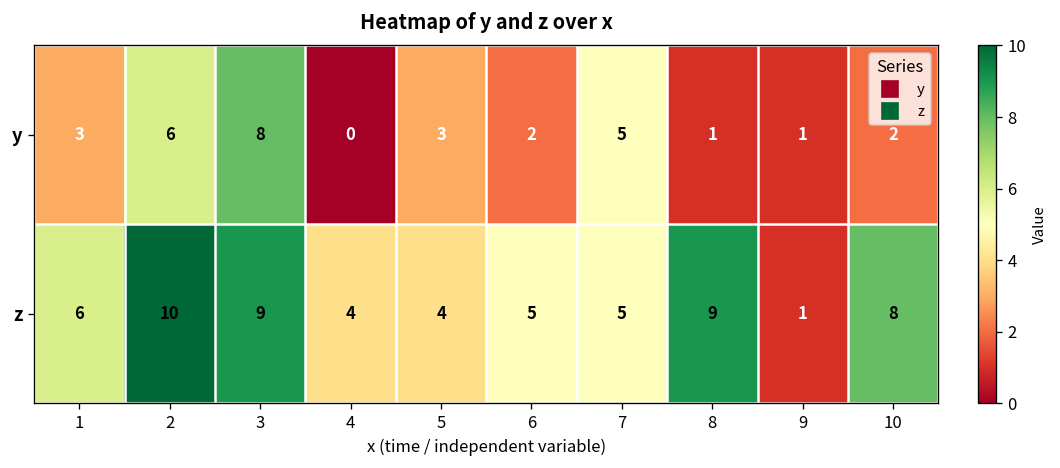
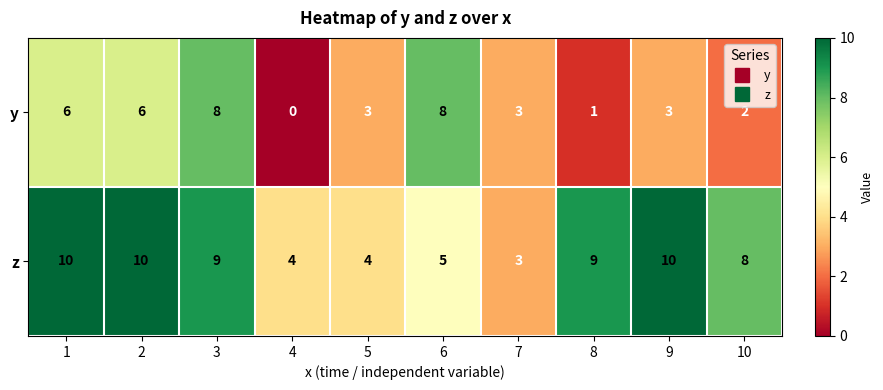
  {
    "y": {
-     "1": 3,
+     "1": 6,
      "2": 6,
      "3": 8,
      "4": 0,
      "5": 3,
-     "6": 2,
-     "7": 5,
+     "6": 8,
+     "7": 3,
      "8": 1,
-     "9": 1
+     "9": 3
    },
    "z": {
-     "1": 6,
+     "1": 10,
      "2": 10,
      "3": 9,
      "4": 4,
      "5": 4,
      "6": 5,
-     "7": 5,
+     "7": 3,
      "8": 9,
-     "9": 1,
+     "9": 10,
      "10": 8
    }
  }
